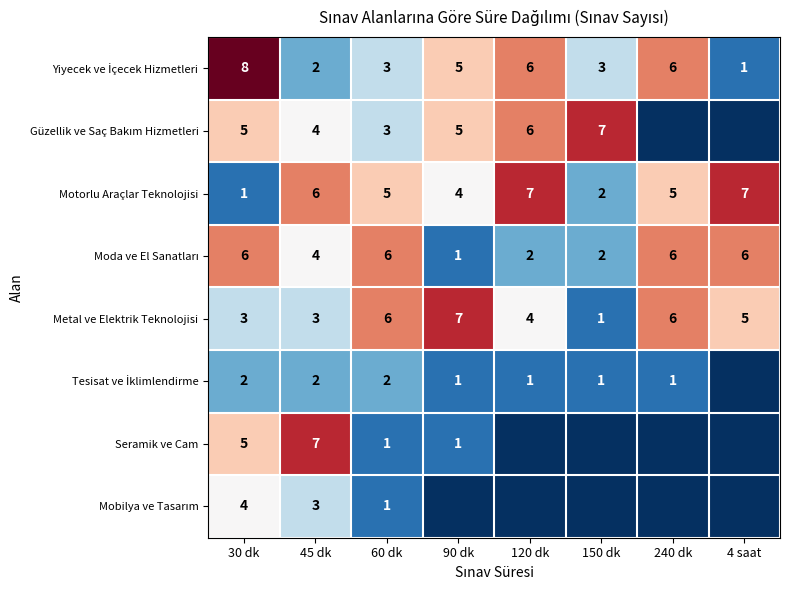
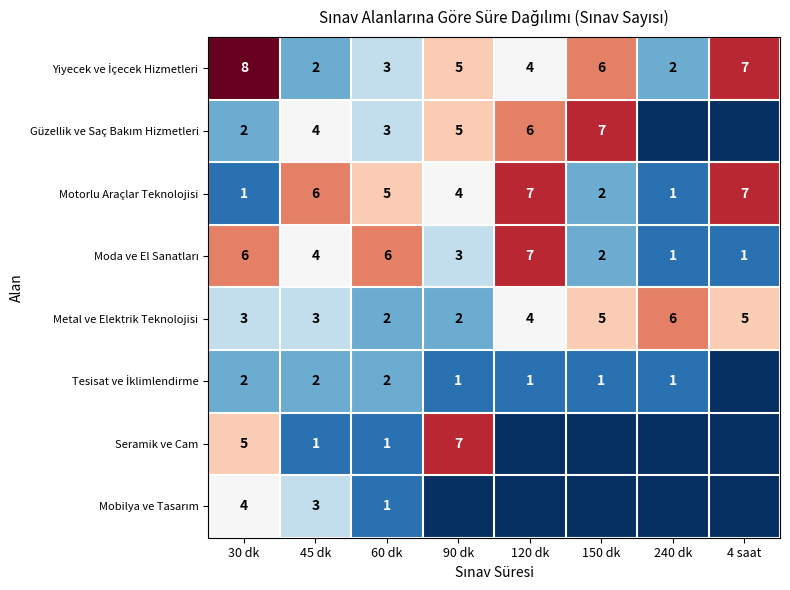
  {
    "Yiyecek ve İçecek Hizmetleri": {
      "30 dk": 8,
      "45 dk": 2,
      "60 dk": 3,
      "90 dk": 5,
-     "120 dk": 6,
-     "150 dk": 3,
-     "240 dk": 6,
-     "4 saat": 1
+     "120 dk": 4,
+     "150 dk": 6,
+     "240 dk": 2,
+     "4 saat": 7
    },
    "Güzellik ve Saç Bakım Hizmetleri": {
-     "30 dk": 5,
+     "30 dk": 2,
      "45 dk": 4,
      "60 dk": 3,
      "90 dk": 5,
      "120 dk": 6,
      "150 dk": 7
    },
    "Motorlu Araçlar Teknolojisi": {
      "30 dk": 1,
      "45 dk": 6,
      "60 dk": 5,
      "90 dk": 4,
      "120 dk": 7,
      "150 dk": 2,
-     "240 dk": 5,
+     "240 dk": 1,
      "4 saat": 7
    },
    "Moda ve El Sanatları": {
      "30 dk": 6,
      "45 dk": 4,
      "60 dk": 6,
-     "90 dk": 1,
-     "120 dk": 2,
+     "90 dk": 3,
+     "120 dk": 7,
      "150 dk": 2,
-     "240 dk": 6,
-     "4 saat": 6
+     "240 dk": 1,
+     "4 saat": 1
    },
    "Metal ve Elektrik Teknolojisi": {
      "30 dk": 3,
      "45 dk": 3,
-     "60 dk": 6,
-     "90 dk": 7,
+     "60 dk": 2,
+     "90 dk": 2,
      "120 dk": 4,
-     "150 dk": 1,
+     "150 dk": 5,
      "240 dk": 6,
      "4 saat": 5
    },
    "Tesisat ve İklimlendirme": {
      "30 dk": 2,
      "45 dk": 2,
      "60 dk": 2,
      "90 dk": 1,
      "120 dk": 1,
      "150 dk": 1,
      "240 dk": 1
    },
    "Seramik ve Cam": {
      "30 dk": 5,
-     "45 dk": 7,
+     "45 dk": 1,
      "60 dk": 1,
-     "90 dk": 1
+     "90 dk": 7
    },
    "Mobilya ve Tasarım": {
      "30 dk": 4,
      "45 dk": 3,
      "60 dk": 1
    }
  }
